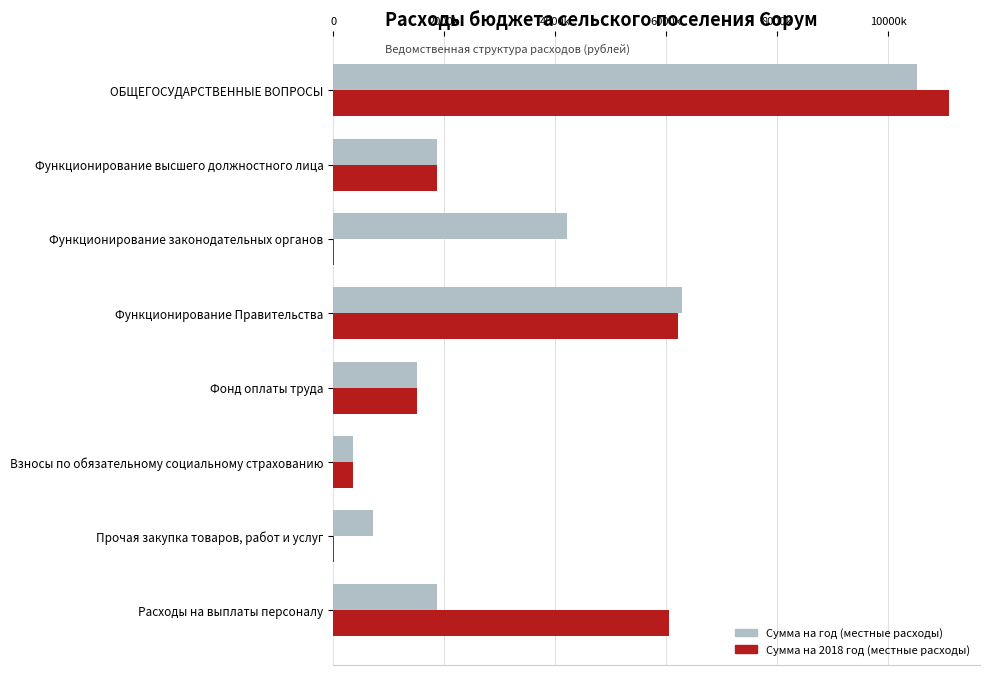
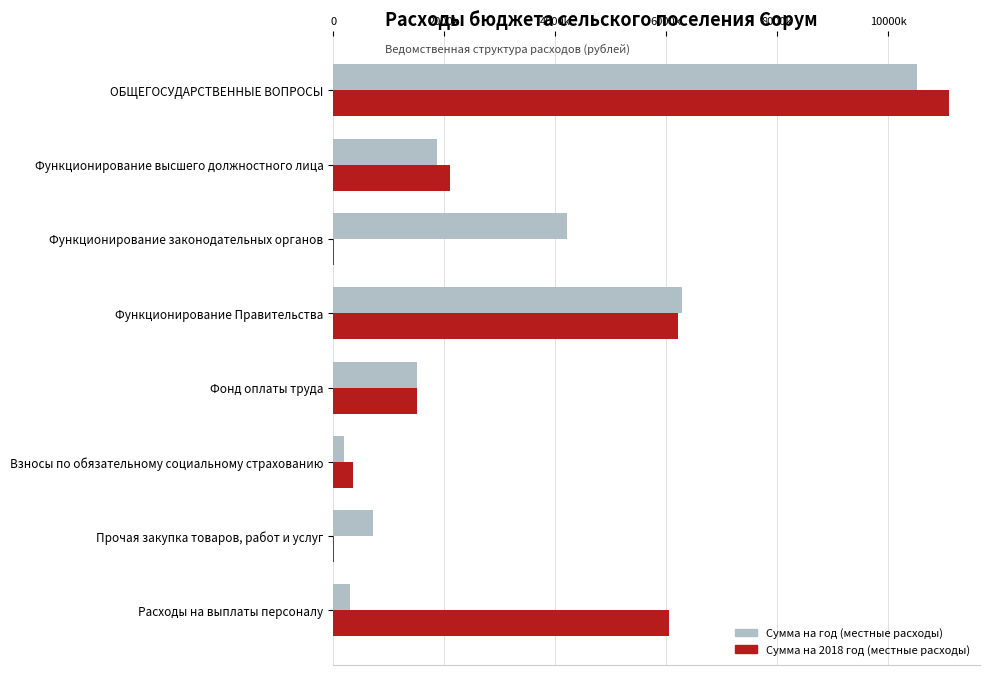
  {
    "Сумма на год (местные расходы)": {
      "ОБЩЕГОСУДАРСТВЕННЫЕ ВОПРОСЫ": 10500000,
      "Функционирование высшего должностного лица": 1900000,
      "Функционирование законодательных органов": 4200000,
      "Функционирование Правительства": 6300000,
      "Фонд оплаты труда": 1500000,
-     "Взносы по обязательному социальному страхованию": 400000,
+     "Взносы по обязательному социальному страхованию": 200000,
      "Прочая закупка товаров, работ и услуг": 700000,
-     "Расходы на выплаты персоналу": 1900000
+     "Расходы на выплаты персоналу": 300000
    },
    "Сумма на 2018 год (местные расходы)": {
      "ОБЩЕГОСУДАРСТВЕННЫЕ ВОПРОСЫ": 11100000,
-     "Функционирование высшего должностного лица": 1900000,
+     "Функционирование высшего должностного лица": 2100000,
      "Функционирование Правительства": 6200000,
      "Фонд оплаты труда": 1500000,
      "Взносы по обязательному социальному страхованию": 400000,
      "Расходы на выплаты персоналу": 6100000
    }
  }
